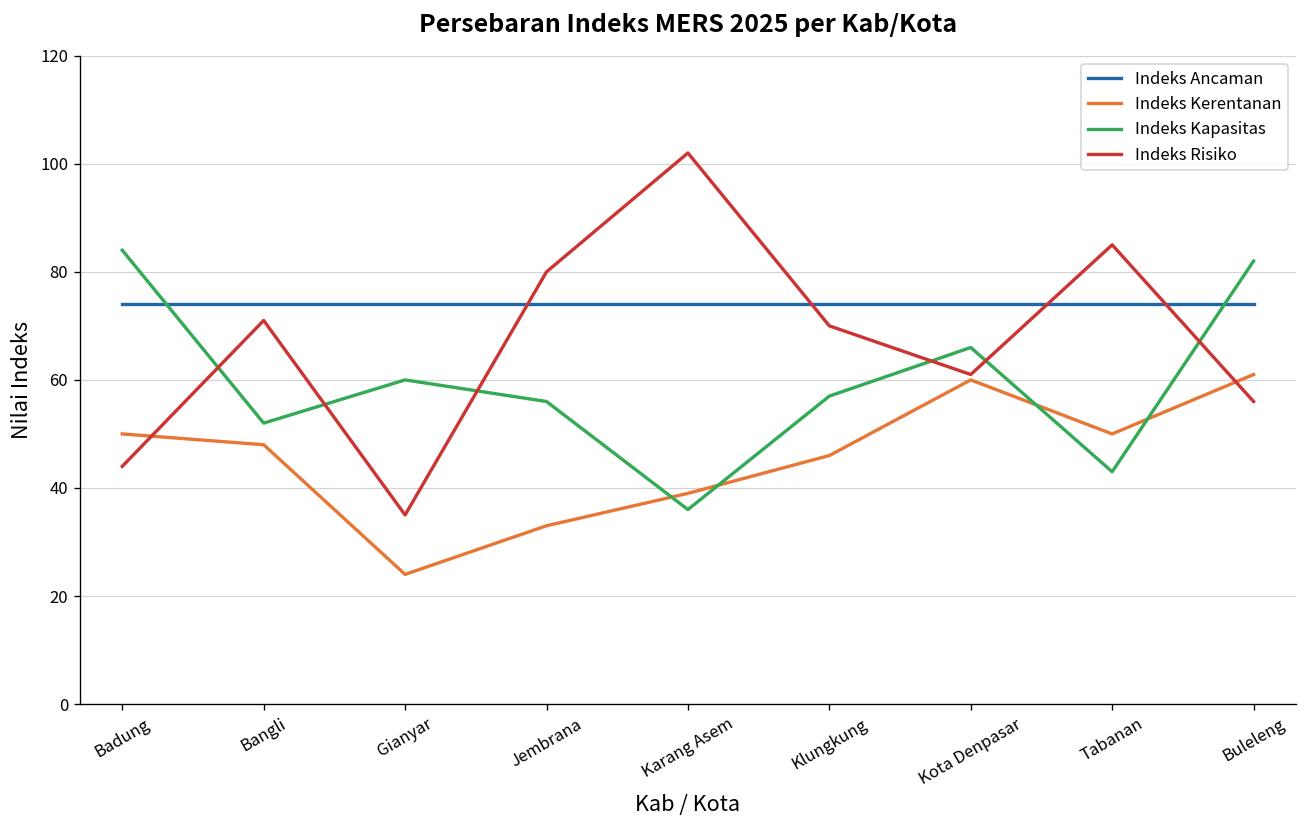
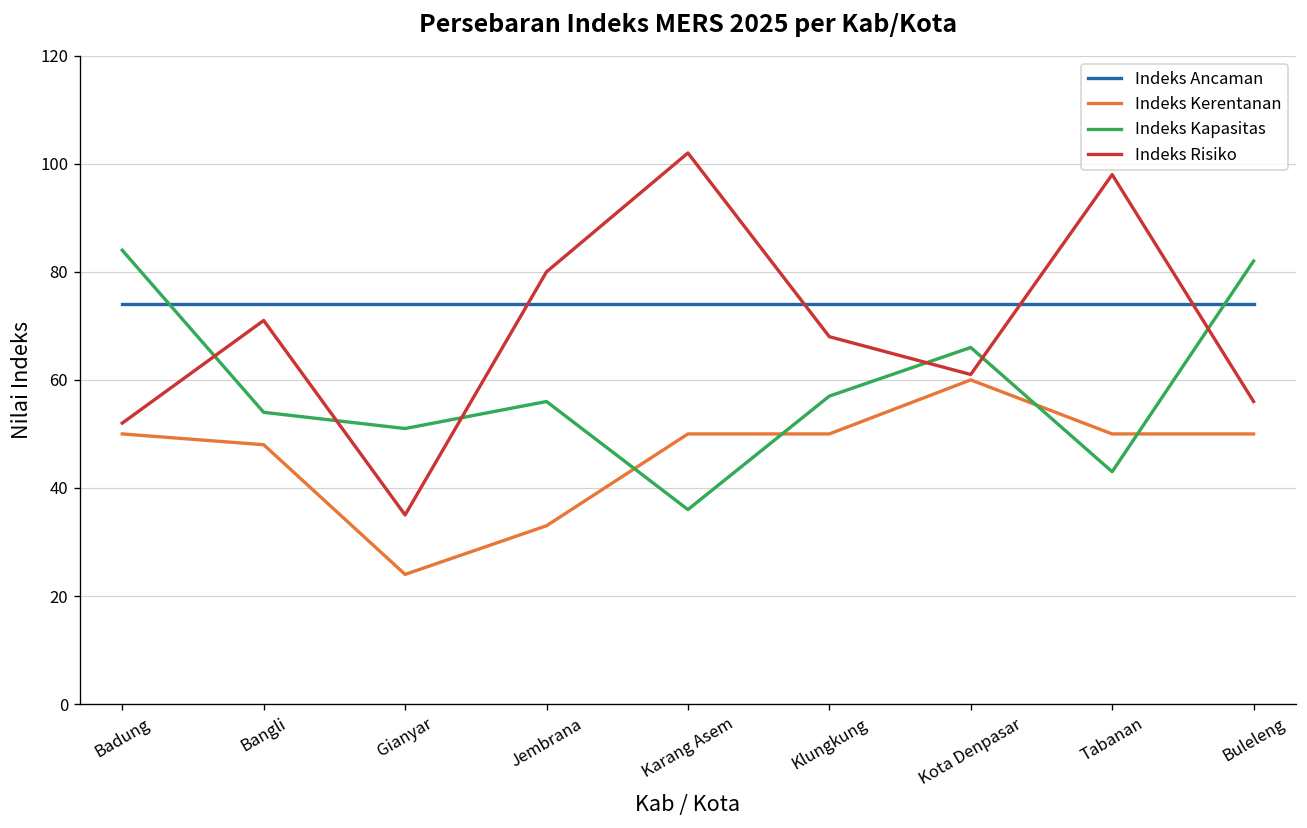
  {
    "Indeks Ancaman": {
      "Badung": 74,
      "Bangli": 74,
      "Gianyar": 74,
      "Jembrana": 74,
      "Karang Asem": 74,
      "Klungkung": 74,
      "Kota Denpasar": 74,
      "Tabanan": 74,
      "Buleleng": 74
    },
    "Indeks Kerentanan": {
      "Badung": 50,
      "Bangli": 48,
      "Gianyar": 24,
      "Jembrana": 33,
-     "Karang Asem": 39,
-     "Klungkung": 46,
+     "Karang Asem": 50,
+     "Klungkung": 50,
      "Kota Denpasar": 60,
      "Tabanan": 50,
-     "Buleleng": 61
+     "Buleleng": 50
    },
    "Indeks Kapasitas": {
      "Badung": 84,
-     "Bangli": 52,
-     "Gianyar": 60,
+     "Bangli": 54,
+     "Gianyar": 51,
      "Jembrana": 56,
      "Karang Asem": 36,
      "Klungkung": 57,
      "Kota Denpasar": 66,
      "Tabanan": 43,
      "Buleleng": 82
    },
    "Indeks Risiko": {
-     "Badung": 44,
+     "Badung": 52,
      "Bangli": 71,
      "Gianyar": 35,
      "Jembrana": 80,
      "Karang Asem": 102,
-     "Klungkung": 70,
+     "Klungkung": 68,
      "Kota Denpasar": 61,
-     "Tabanan": 85,
+     "Tabanan": 98,
      "Buleleng": 56
    }
  }
